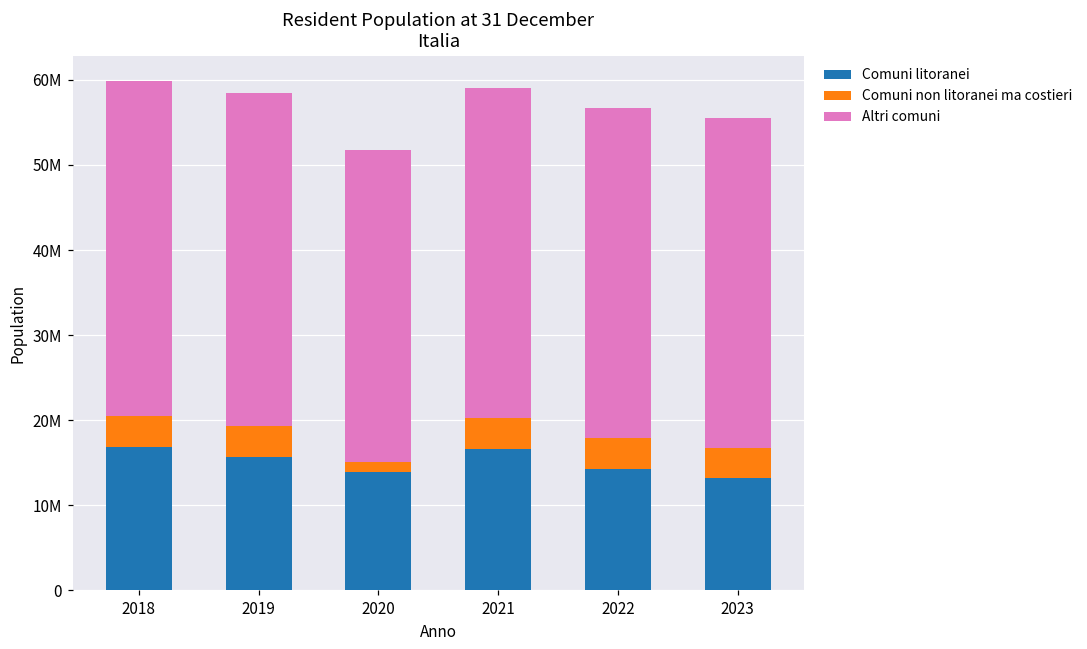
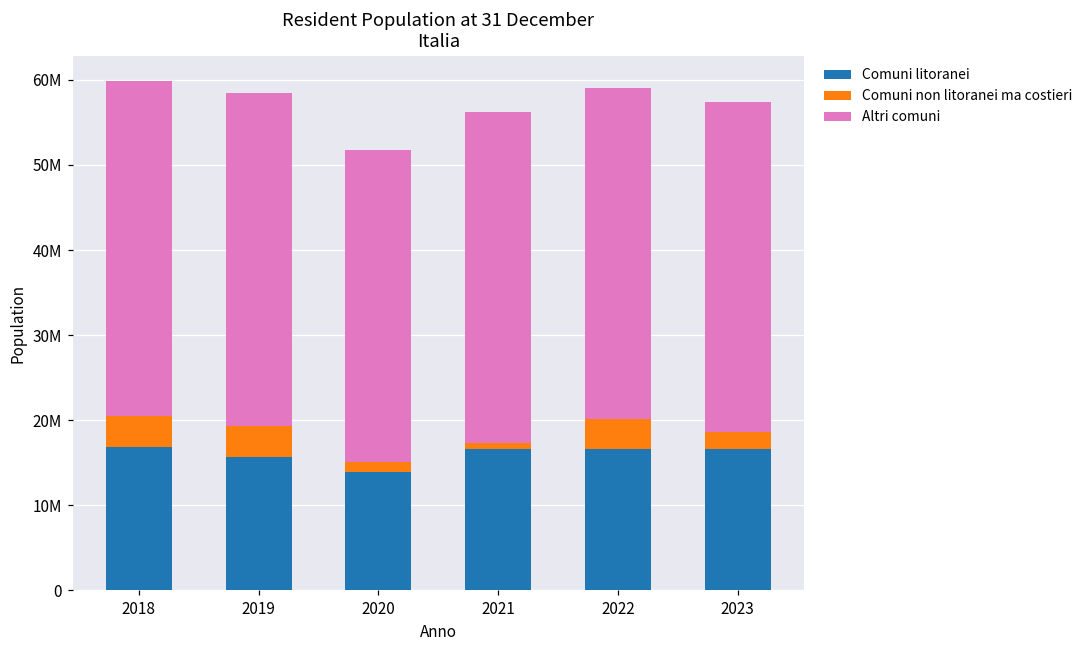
  {
    "Comuni litoranei": {
      "2018": 17000000,
      "2019": 16000000,
      "2020": 14000000,
      "2021": 17000000,
-     "2022": 14000000,
-     "2023": 13000000
+     "2022": 17000000,
+     "2023": 17000000
    },
    "Comuni non litoranei ma costieri": {
      "2018": 4000000,
      "2019": 4000000,
      "2020": 1000000,
-     "2021": 4000000,
+     "2021": 1000000,
      "2022": 4000000,
-     "2023": 4000000
+     "2023": 2000000
    },
    "Altri comuni": {
      "2018": 39000000,
      "2019": 39000000,
      "2020": 37000000,
      "2021": 39000000,
      "2022": 39000000,
      "2023": 39000000
    }
  }
